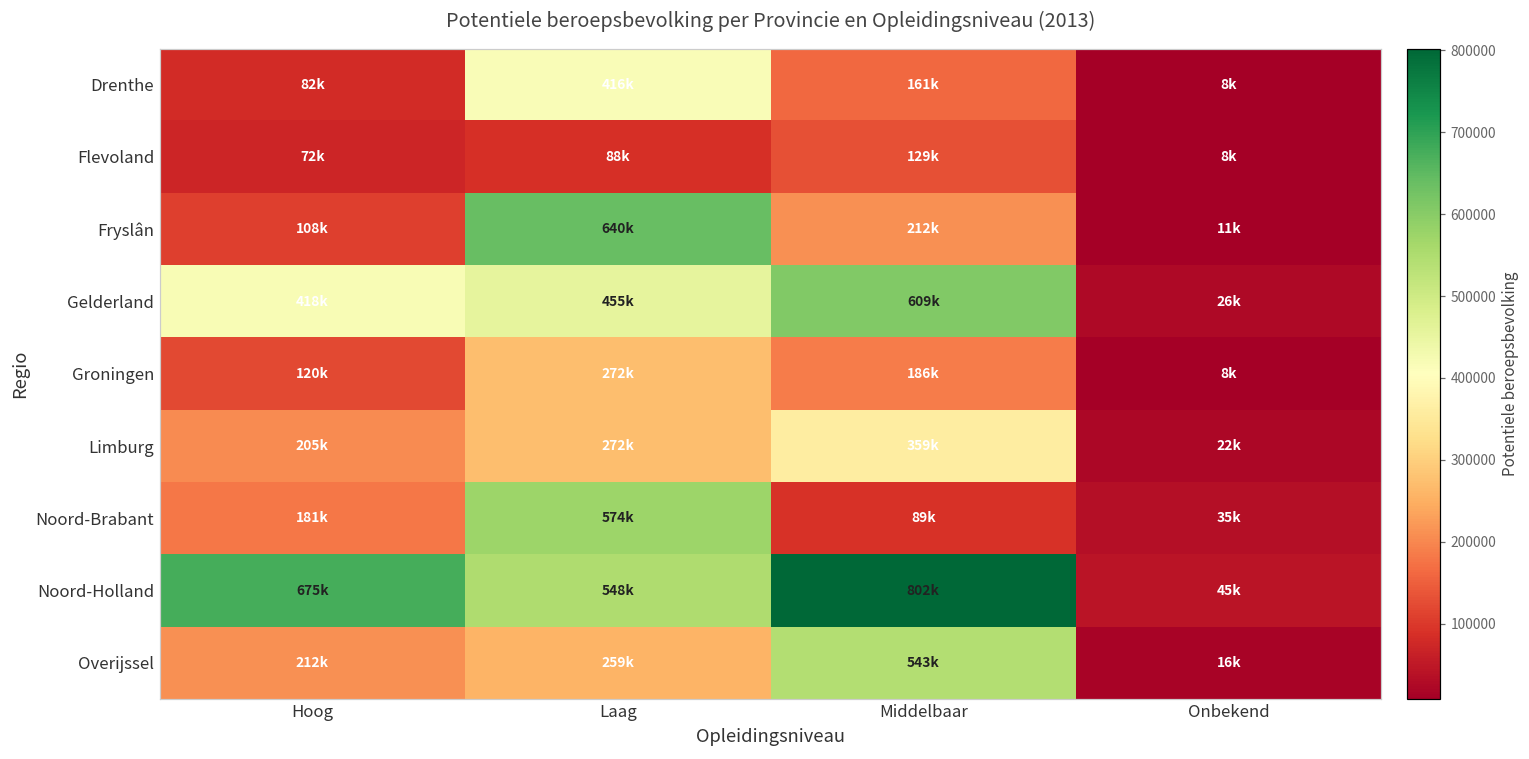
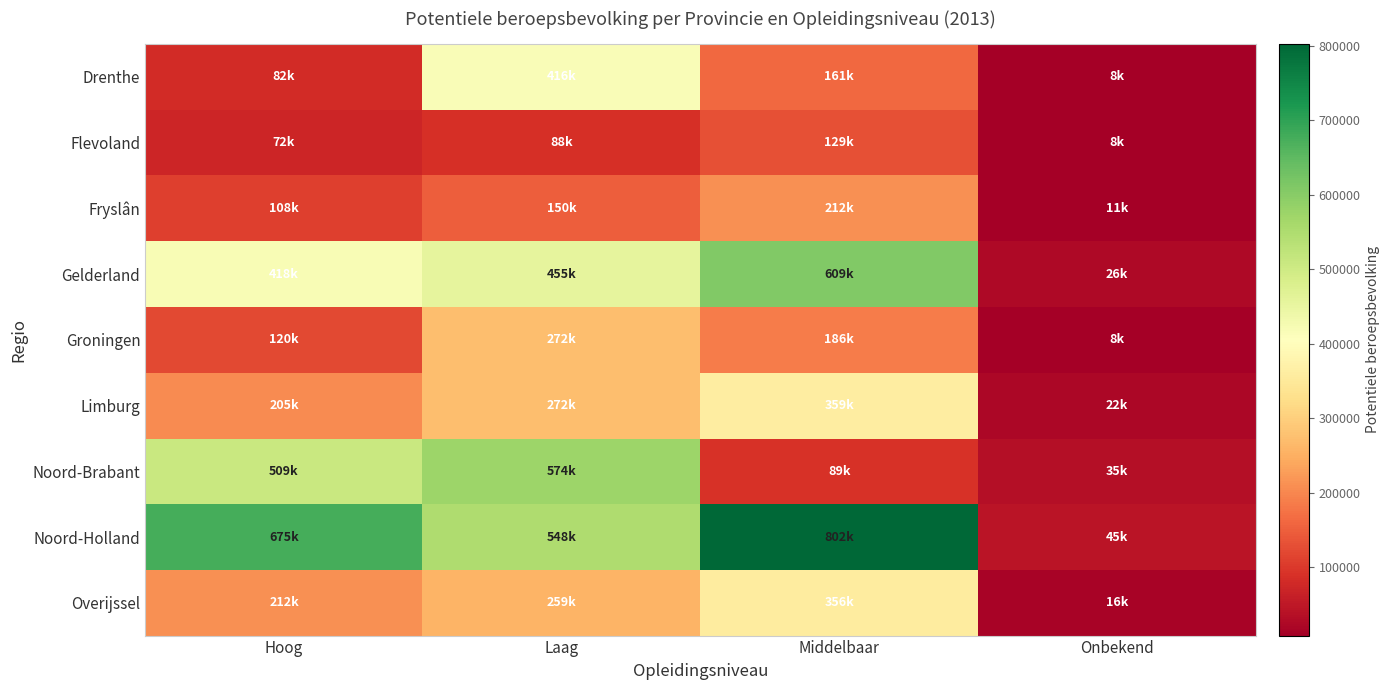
  {
    "Drenthe": {
      "Hoog": "82k",
      "Laag": "416k",
      "Middelbaar": "161k",
      "Onbekend": "8k"
    },
    "Flevoland": {
      "Hoog": "72k",
      "Laag": "88k",
      "Middelbaar": "129k",
      "Onbekend": "8k"
    },
    "Fryslân": {
      "Hoog": "108k",
-     "Laag": "640k",
+     "Laag": "150k",
      "Middelbaar": "212k",
      "Onbekend": "11k"
    },
    "Gelderland": {
      "Hoog": "418k",
      "Laag": "455k",
      "Middelbaar": "609k",
      "Onbekend": "26k"
    },
    "Groningen": {
      "Hoog": "120k",
      "Laag": "272k",
      "Middelbaar": "186k",
      "Onbekend": "8k"
    },
    "Limburg": {
      "Hoog": "205k",
      "Laag": "272k",
      "Middelbaar": "359k",
      "Onbekend": "22k"
    },
    "Noord-Brabant": {
-     "Hoog": "181k",
+     "Hoog": "509k",
      "Laag": "574k",
      "Middelbaar": "89k",
      "Onbekend": "35k"
    },
    "Noord-Holland": {
      "Hoog": "675k",
      "Laag": "548k",
      "Middelbaar": "802k",
      "Onbekend": "45k"
    },
    "Overijssel": {
      "Hoog": "212k",
      "Laag": "259k",
-     "Middelbaar": "543k",
+     "Middelbaar": "356k",
      "Onbekend": "16k"
    }
  }
